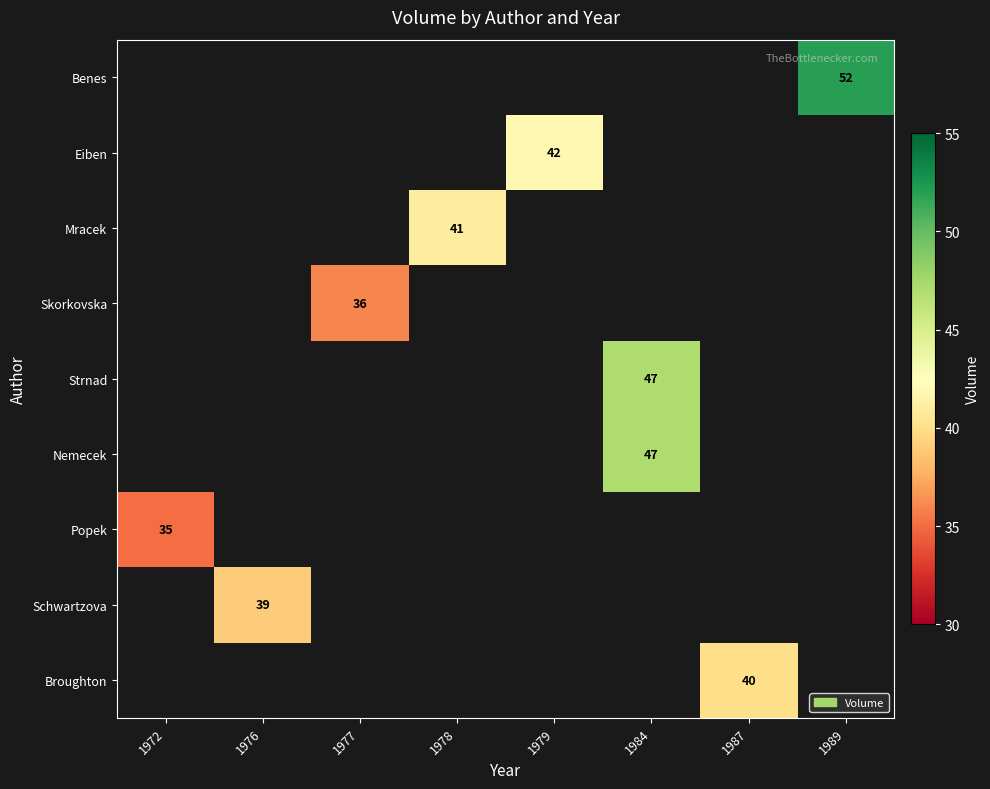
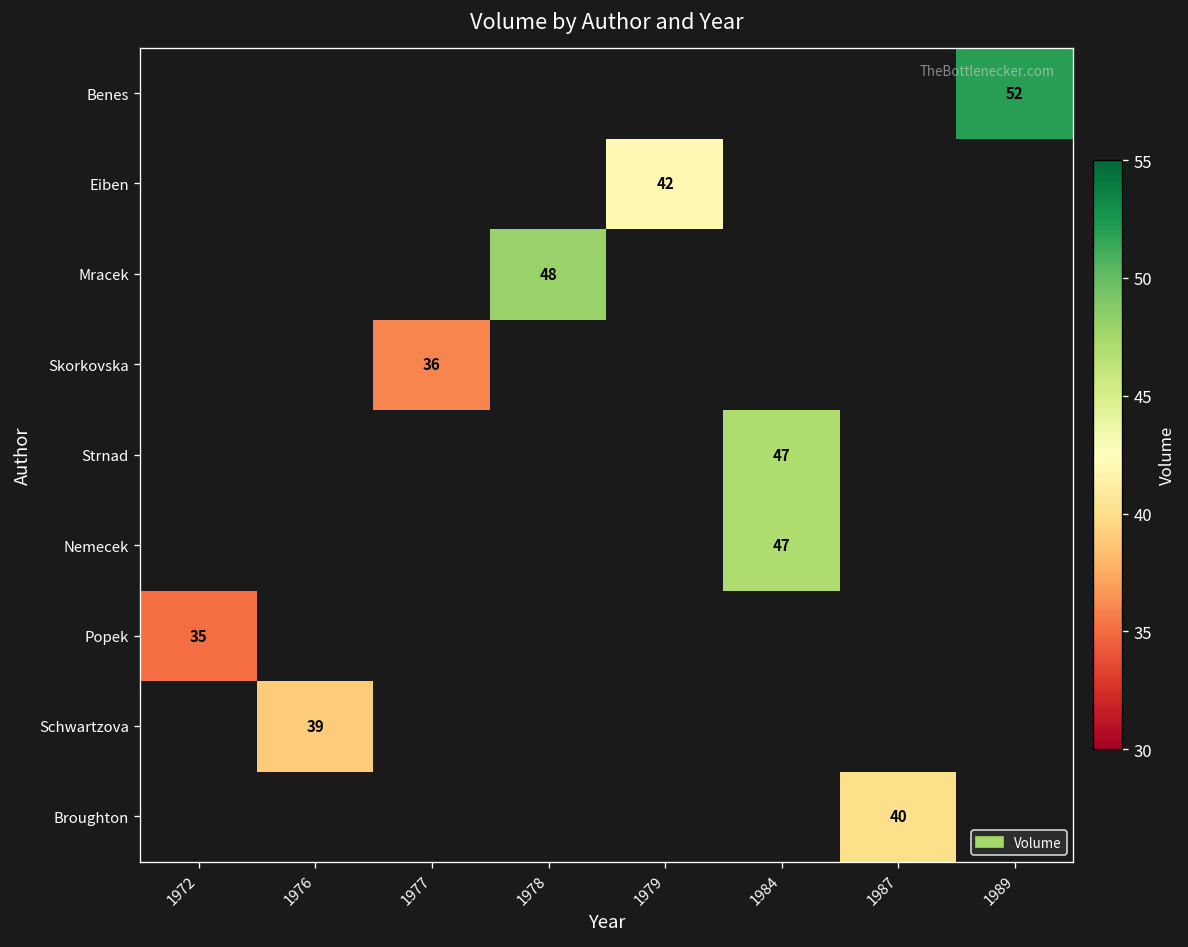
  {
    "Eiben": {
      "1979": 42
    },
    "Mracek": {
-     "1978": 41
+     "1978": 48
    },
    "Skorkovska": {
      "1977": 36
    },
    "Strnad": {
      "1984": 47
    },
    "Nemecek": {
      "1984": 47
    },
    "Popek": {
      "1972": 35
    },
    "Schwartzova": {
      "1976": 39
    },
    "Broughton": {
      "1987": 40
    }
  }
